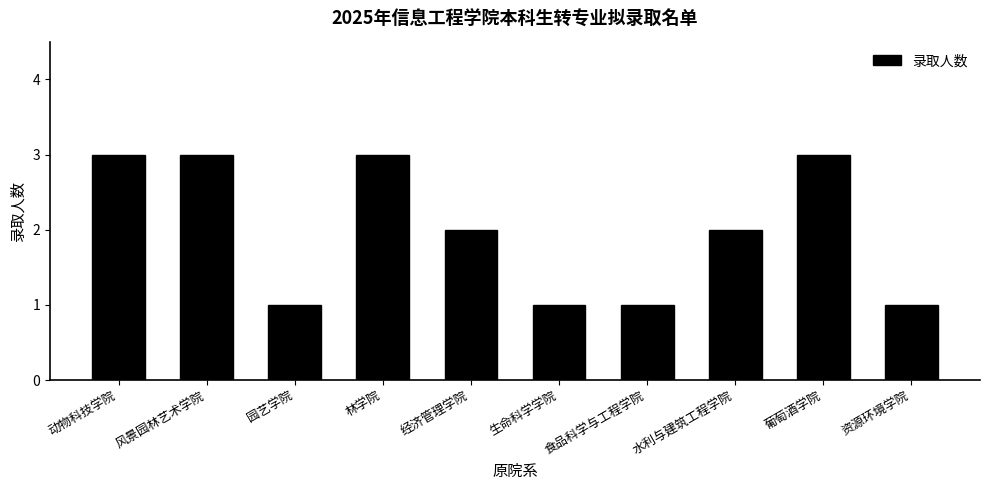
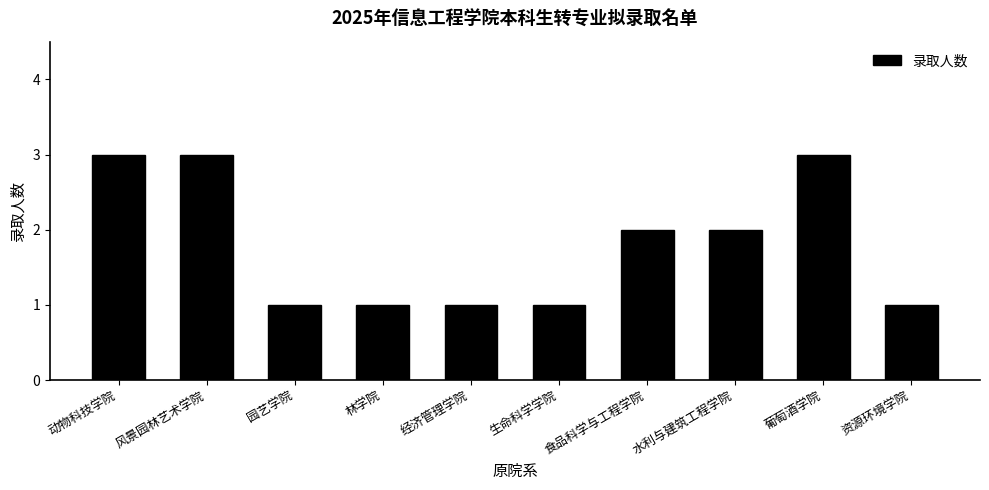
  {
    "动物科技学院": 3,
    "风景园林艺术学院": 3,
    "园艺学院": 1,
-   "林学院": 3,
-   "经济管理学院": 2,
+   "林学院": 1,
+   "经济管理学院": 1,
    "生命科学学院": 1,
-   "食品科学与工程学院": 1,
+   "食品科学与工程学院": 2,
    "水利与建筑工程学院": 2,
    "葡萄酒学院": 3,
    "资源环境学院": 1
  }
